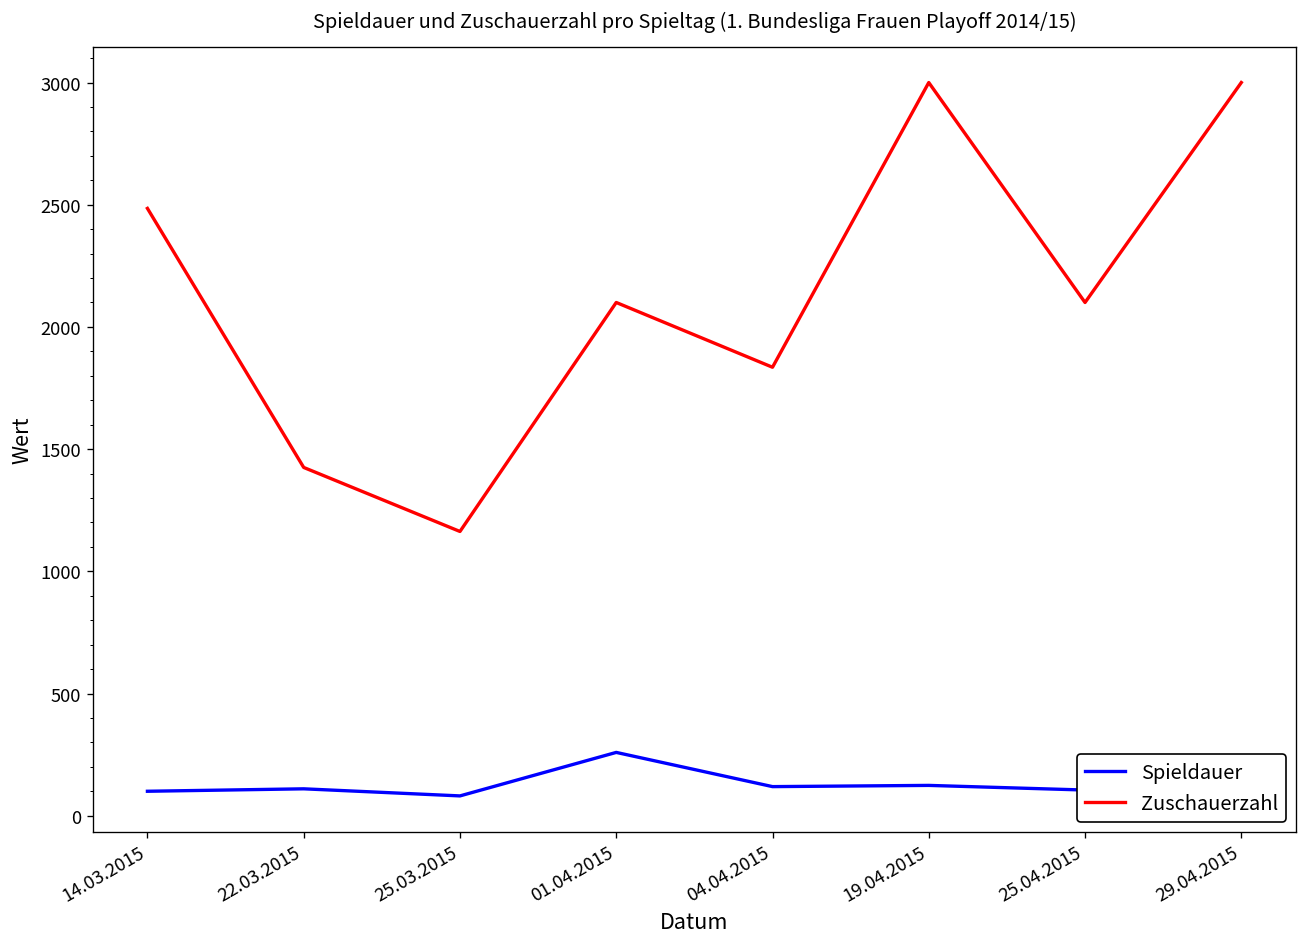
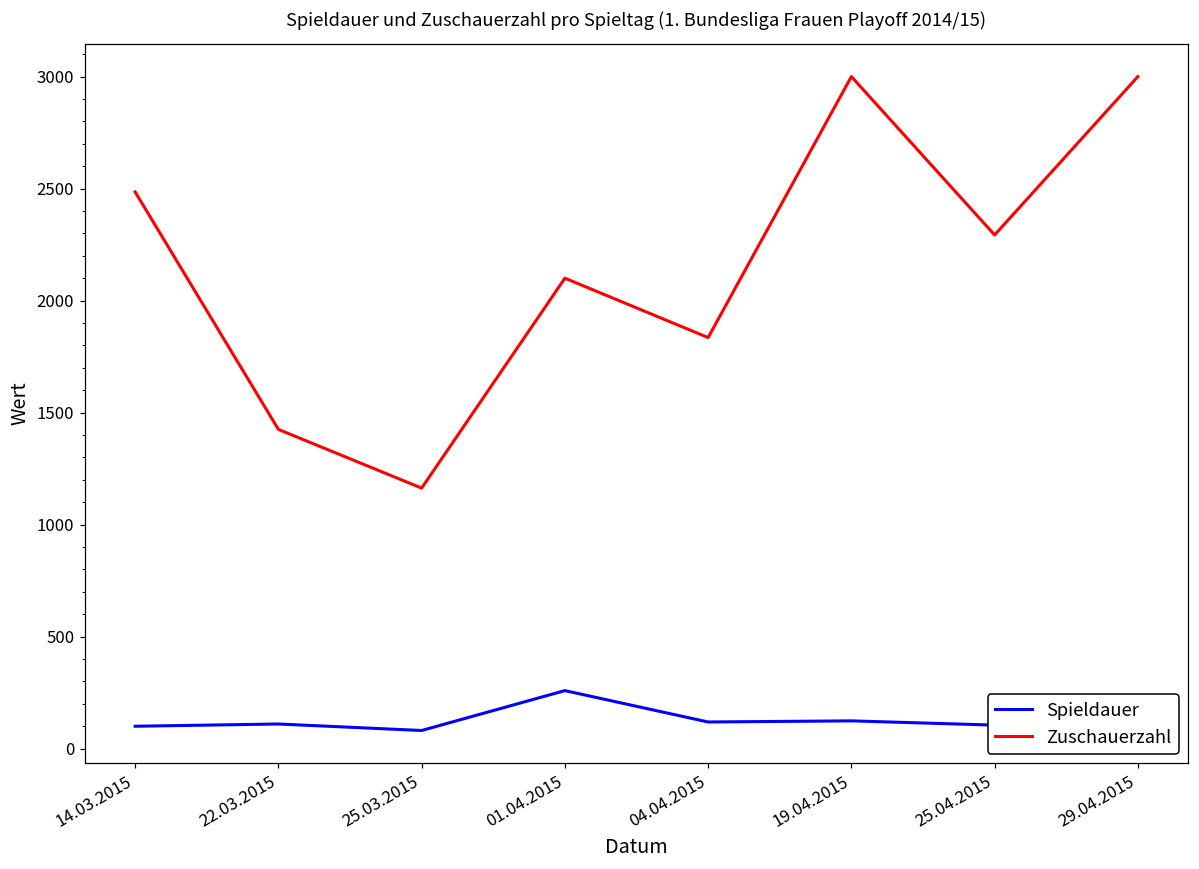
  {
    "Spieldauer": {
      "14.03.2015": 100,
      "22.03.2015": 110,
      "25.03.2015": 80,
      "01.04.2015": 260,
      "04.04.2015": 120,
      "19.04.2015": 120
    },
    "Zuschauerzahl": {
      "14.03.2015": 2490,
      "22.03.2015": 1430,
      "25.03.2015": 1160,
      "01.04.2015": 2100,
      "04.04.2015": 1840,
      "19.04.2015": 3000,
-     "25.04.2015": 2100,
+     "25.04.2015": 2290,
      "29.04.2015": 3000
    }
  }
